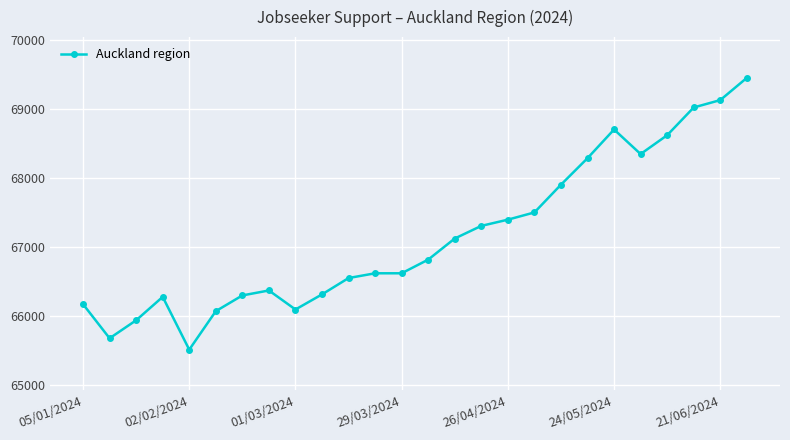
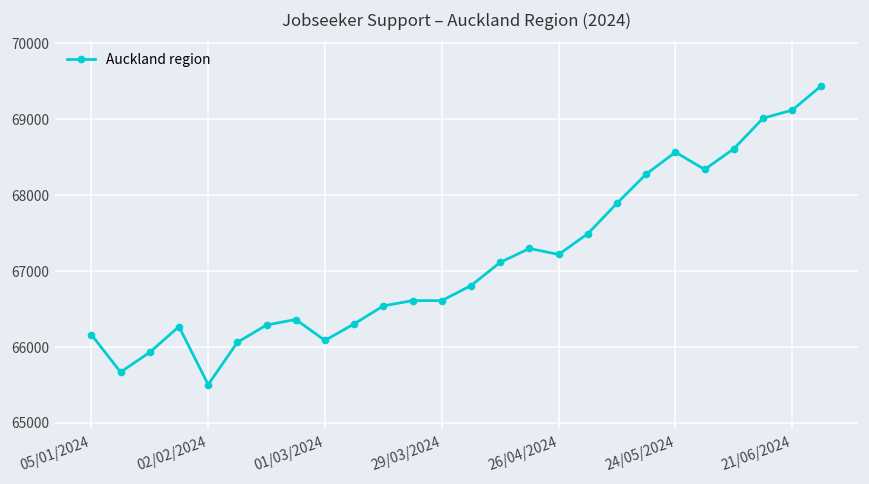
  {
    "05/01/2024": 66200,
    "02/02/2024": 65500,
    "01/03/2024": 66100,
    "29/03/2024": 66600,
-   "26/04/2024": 67400,
-   "24/05/2024": 68700,
+   "26/04/2024": 67200,
+   "24/05/2024": 68600,
    "21/06/2024": 69100
  }
